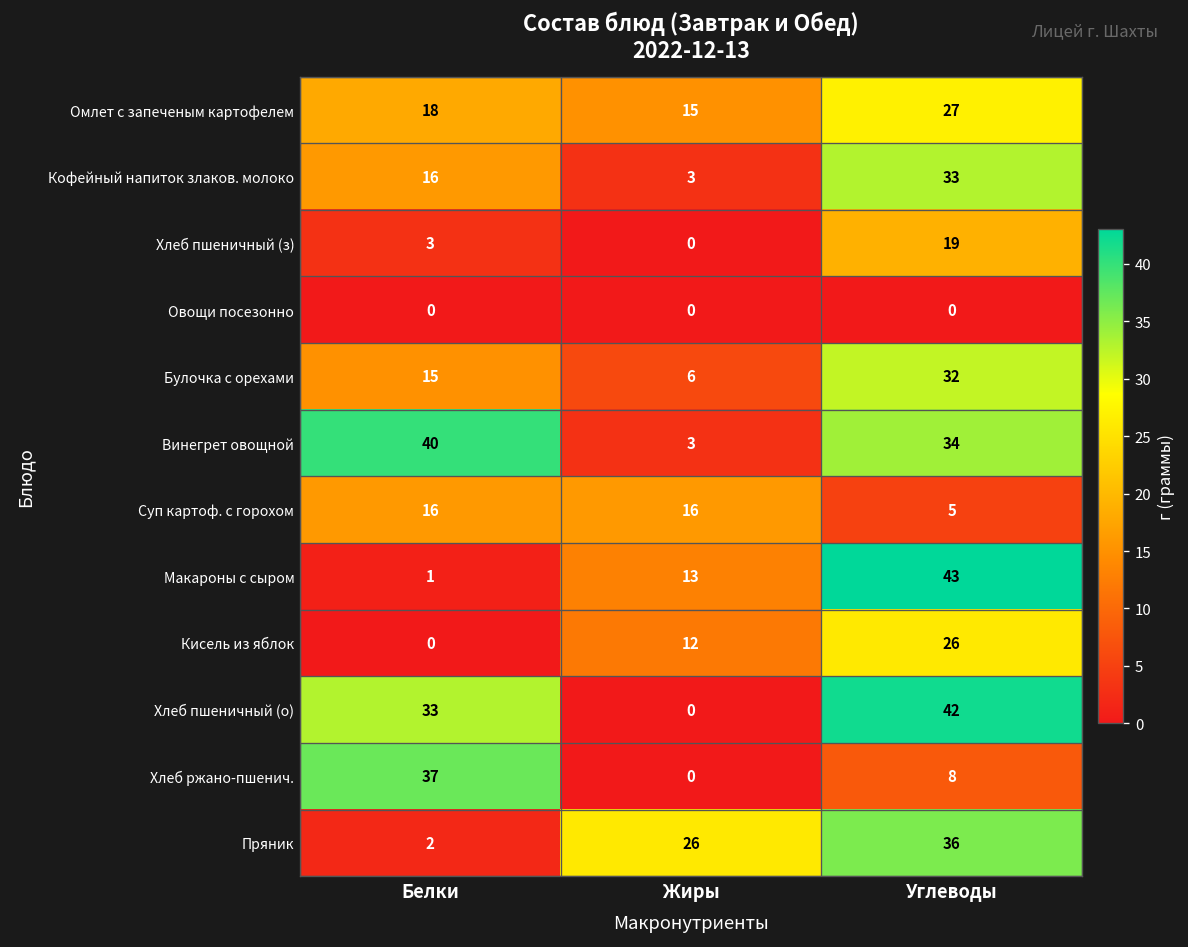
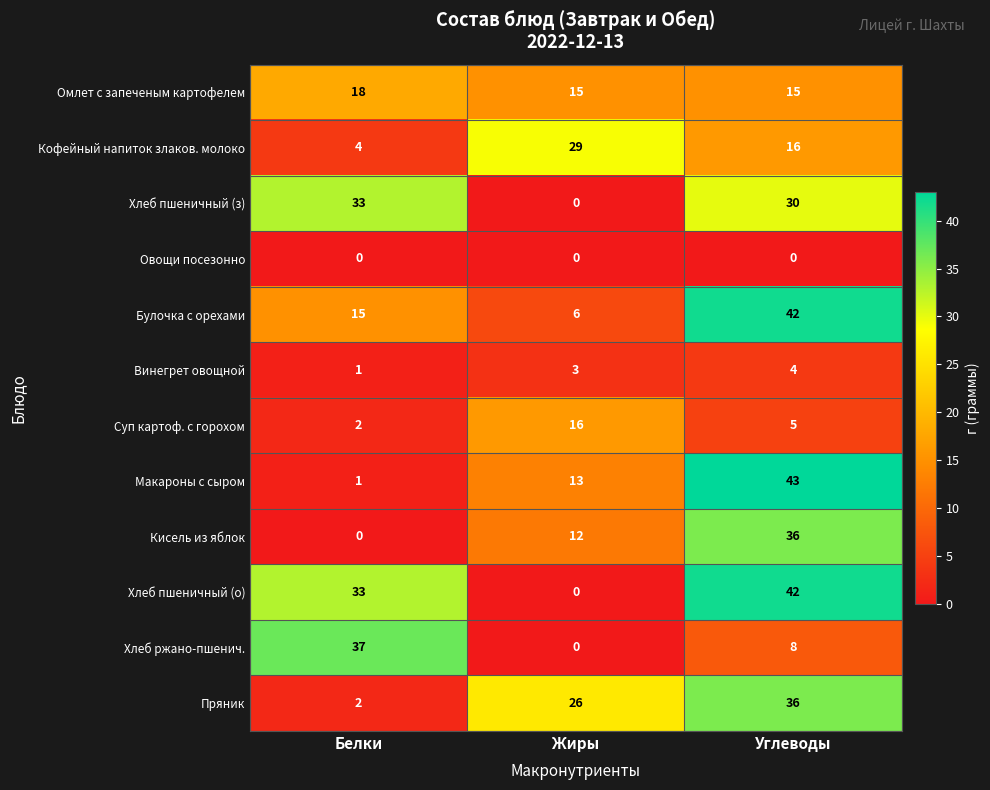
  {
    "Омлет с запеченым картофелем": {
      "Белки": 18,
      "Жиры": 15,
-     "Углеводы": 27
+     "Углеводы": 15
    },
    "Кофейный напиток злаков. молоко": {
-     "Белки": 16,
-     "Жиры": 3,
-     "Углеводы": 33
+     "Белки": 4,
+     "Жиры": 29,
+     "Углеводы": 16
    },
    "Хлеб пшеничный (з)": {
-     "Белки": 3,
+     "Белки": 33,
      "Жиры": 0,
-     "Углеводы": 19
+     "Углеводы": 30
    },
    "Овощи посезонно": {
      "Белки": 0,
      "Жиры": 0,
      "Углеводы": 0
    },
    "Булочка с орехами": {
      "Белки": 15,
      "Жиры": 6,
-     "Углеводы": 32
+     "Углеводы": 42
    },
    "Винегрет овощной": {
-     "Белки": 40,
+     "Белки": 1,
      "Жиры": 3,
-     "Углеводы": 34
+     "Углеводы": 4
    },
    "Суп картоф. с горохом": {
-     "Белки": 16,
+     "Белки": 2,
      "Жиры": 16,
      "Углеводы": 5
    },
    "Макароны с сыром": {
      "Белки": 1,
      "Жиры": 13,
      "Углеводы": 43
    },
    "Кисель из яблок": {
      "Белки": 0,
      "Жиры": 12,
-     "Углеводы": 26
+     "Углеводы": 36
    },
    "Хлеб пшеничный (о)": {
      "Белки": 33,
      "Жиры": 0,
      "Углеводы": 42
    },
    "Хлеб ржано-пшенич.": {
      "Белки": 37,
      "Жиры": 0,
      "Углеводы": 8
    },
    "Пряник": {
      "Белки": 2,
      "Жиры": 26,
      "Углеводы": 36
    }
  }
